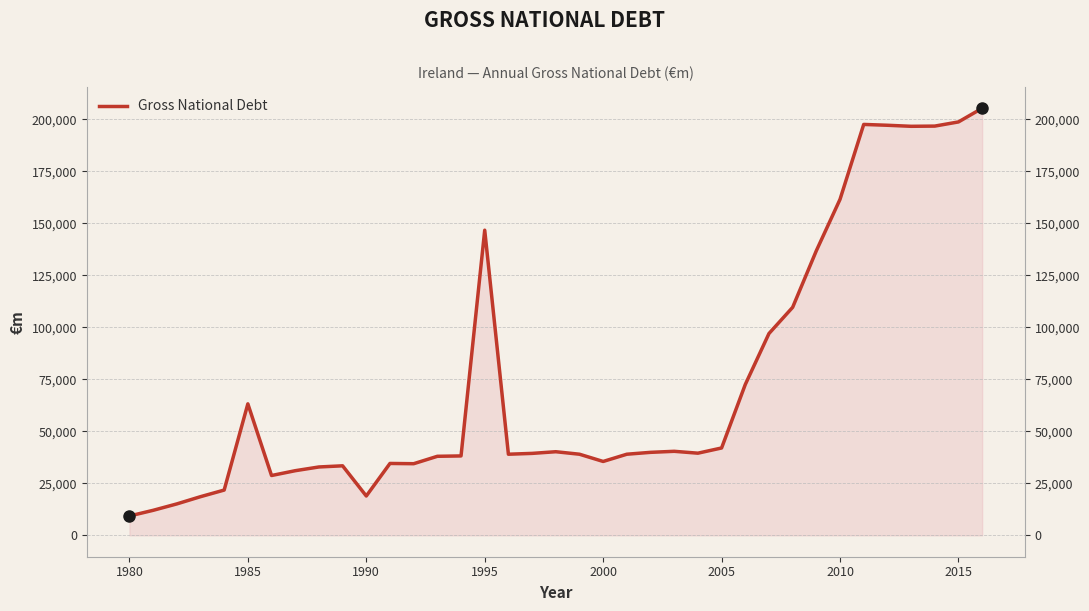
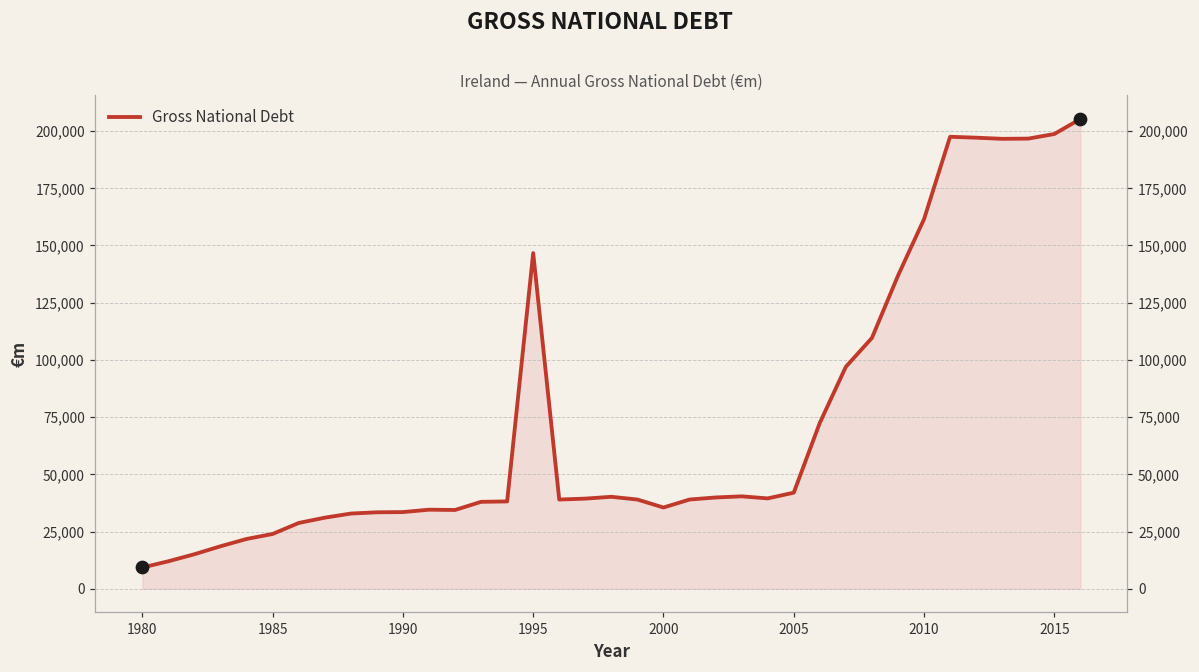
  {
    "Gross National Debt": {
-     "1985": "63,000",
-     "1990": "19,000",
+     "1985": "24,000",
+     "1990": "34,000",
      "1995": "147,000",
      "2000": "36,000",
      "2005": "42,000",
      "2010": "162,000",
      "2015": "199,000"
    }
  }
